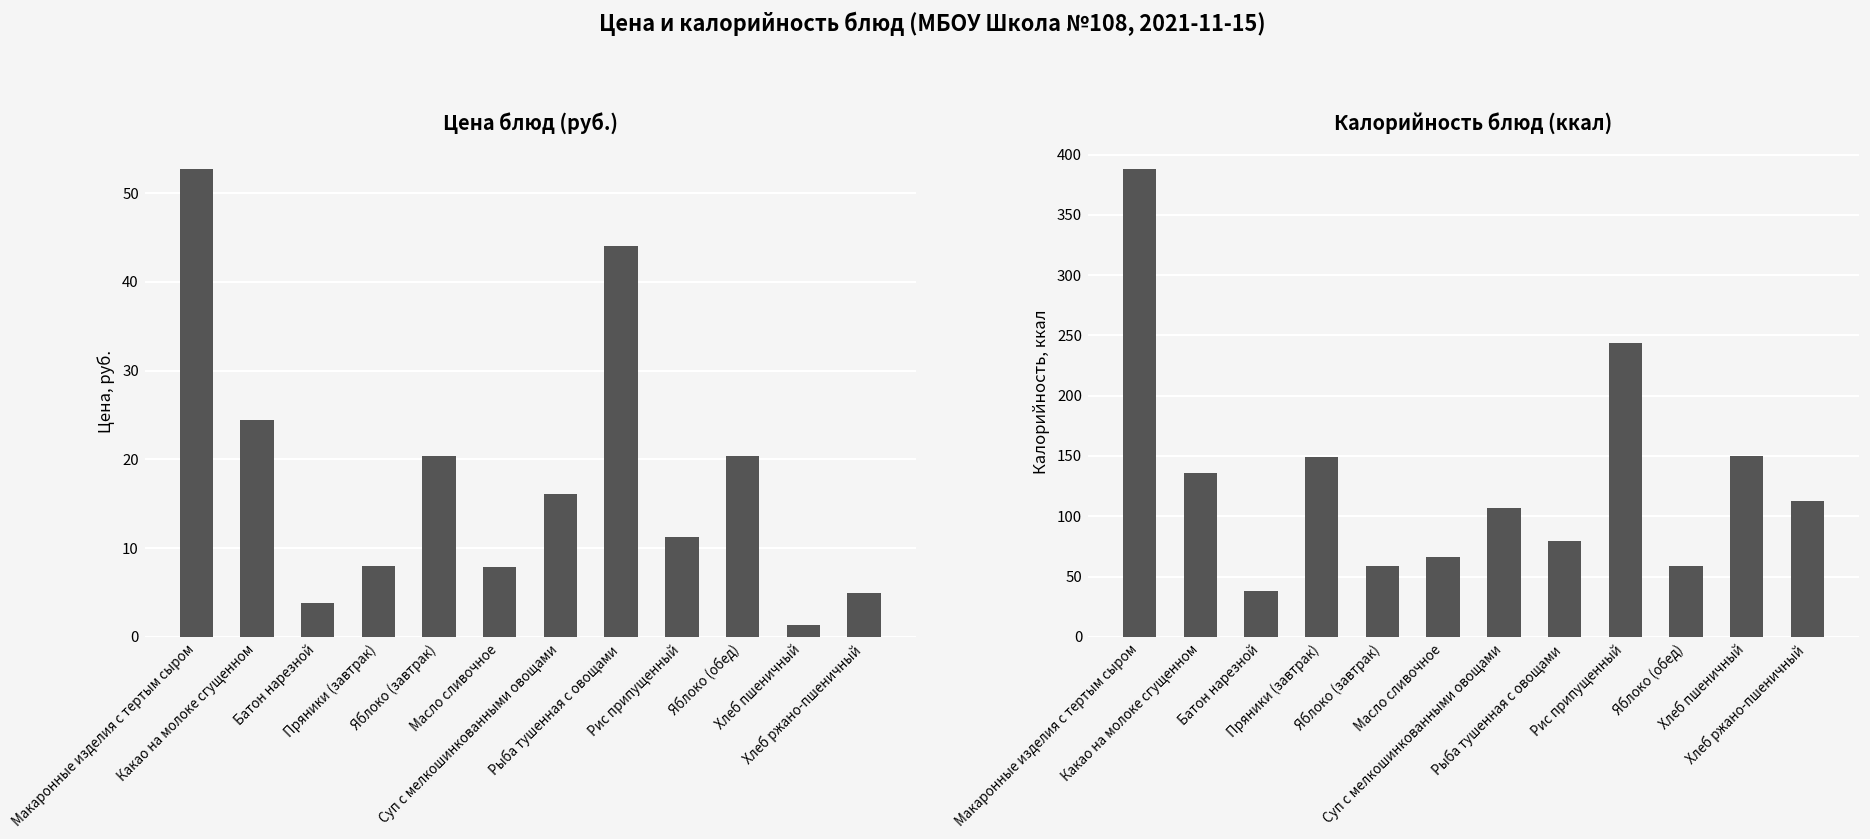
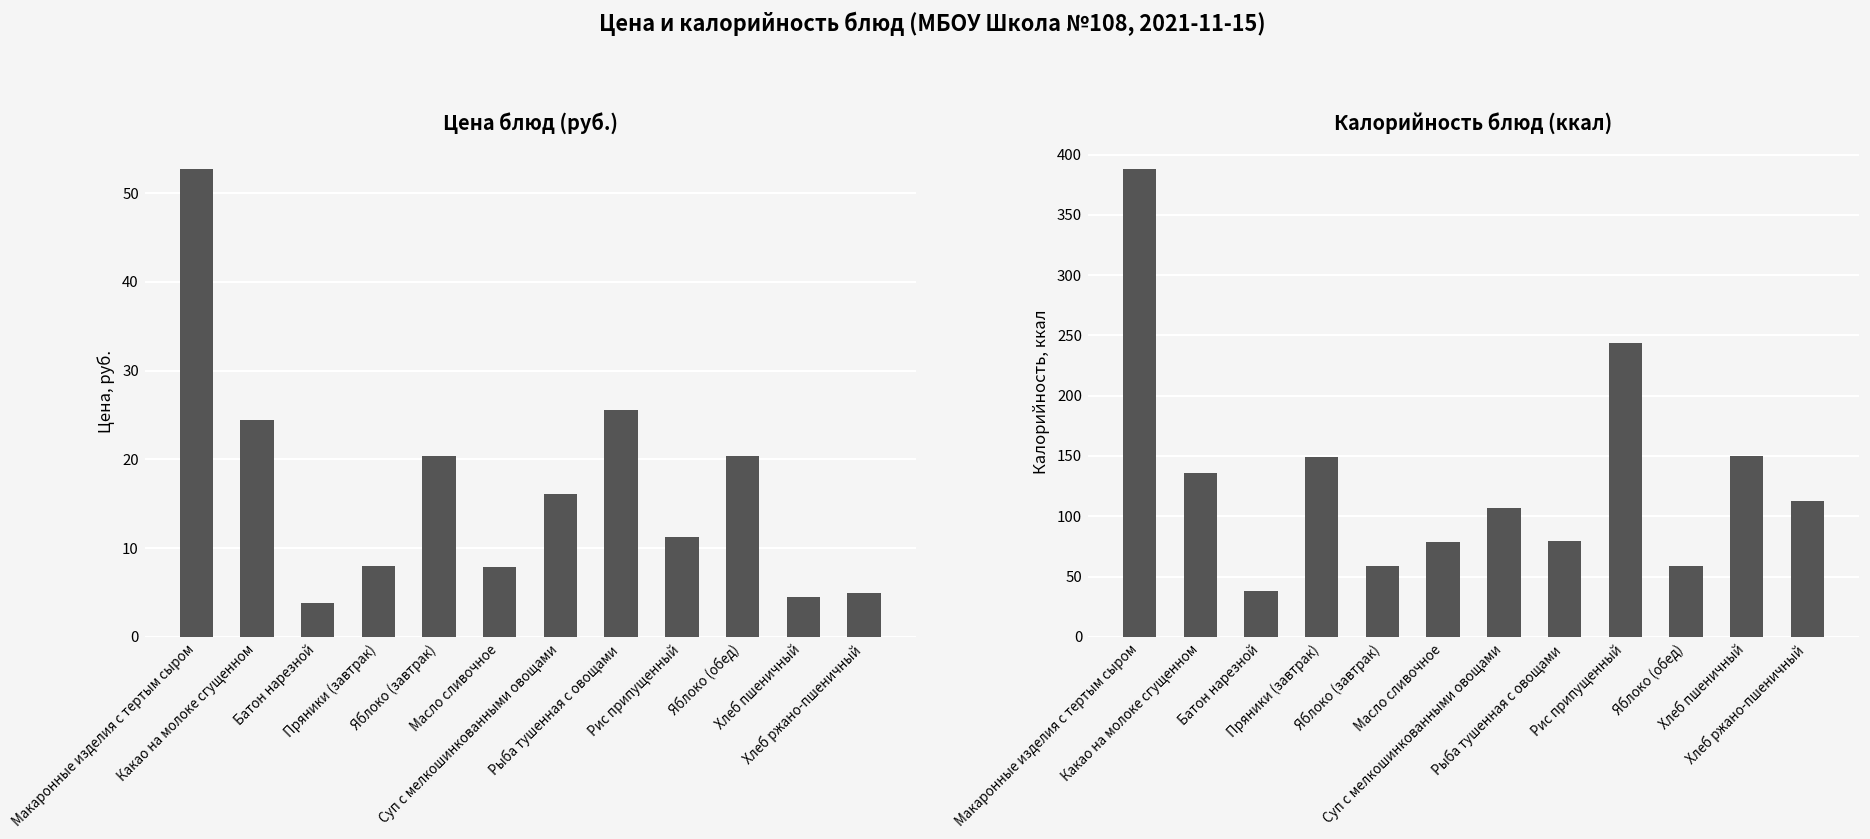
  {
    "Цена блюд (руб.)": {
      "Макаронные изделия с тертым сыром": 53,
      "Какао на молоке сгущенном": 24,
      "Батон нарезной": 4,
      "Пряники (завтрак)": 8,
      "Яблоко (завтрак)": 20,
      "Масло сливочное": 8,
      "Суп с мелкошинкованными овощами": 16,
-     "Рыба тушенная с овощами": 44,
+     "Рыба тушенная с овощами": 26,
      "Рис припущенный": 11,
      "Яблоко (обед)": 20,
-     "Хлеб пшеничный": 1,
+     "Хлеб пшеничный": 4,
      "Хлеб ржано-пшеничный": 5
    },
    "Калорийность блюд (ккал)": {
      "Макаронные изделия с тертым сыром": 388,
      "Какао на молоке сгущенном": 136,
      "Батон нарезной": 38,
      "Пряники (завтрак)": 149,
      "Яблоко (завтрак)": 59,
-     "Масло сливочное": 66,
+     "Масло сливочное": 79,
      "Суп с мелкошинкованными овощами": 107,
      "Рыба тушенная с овощами": 79,
      "Рис припущенный": 244,
      "Яблоко (обед)": 59,
      "Хлеб пшеничный": 150,
      "Хлеб ржано-пшеничный": 113
    }
  }
